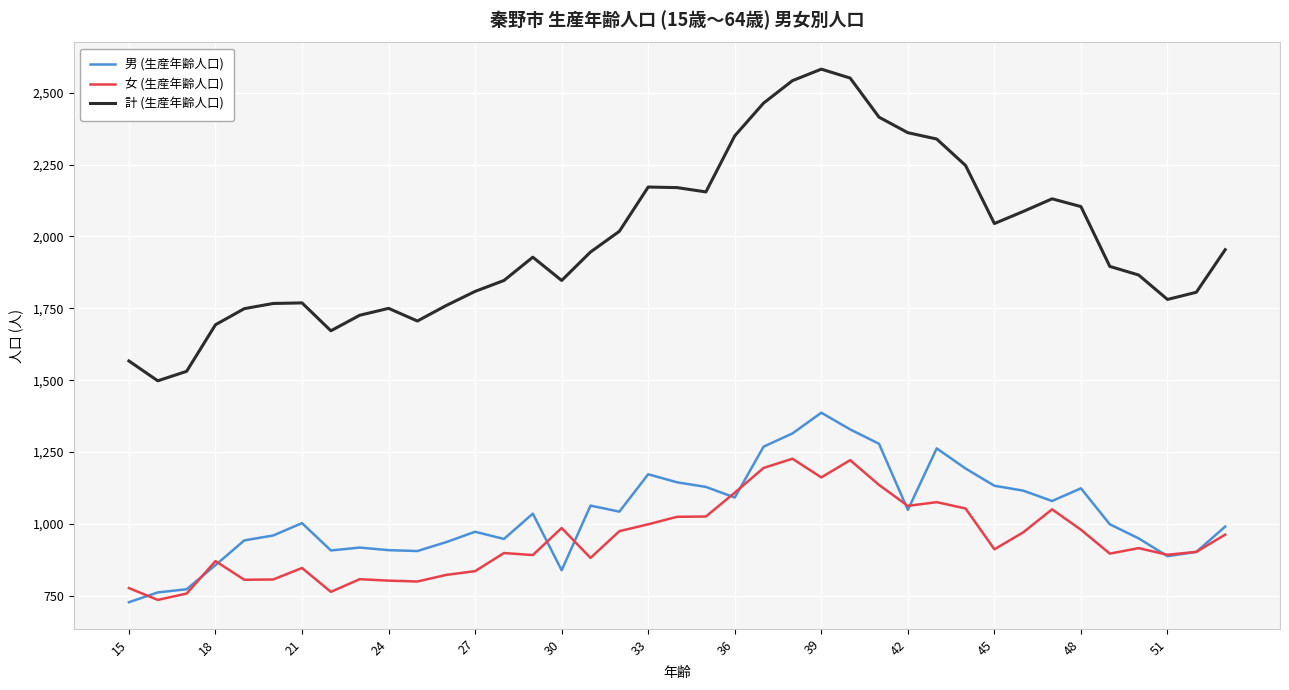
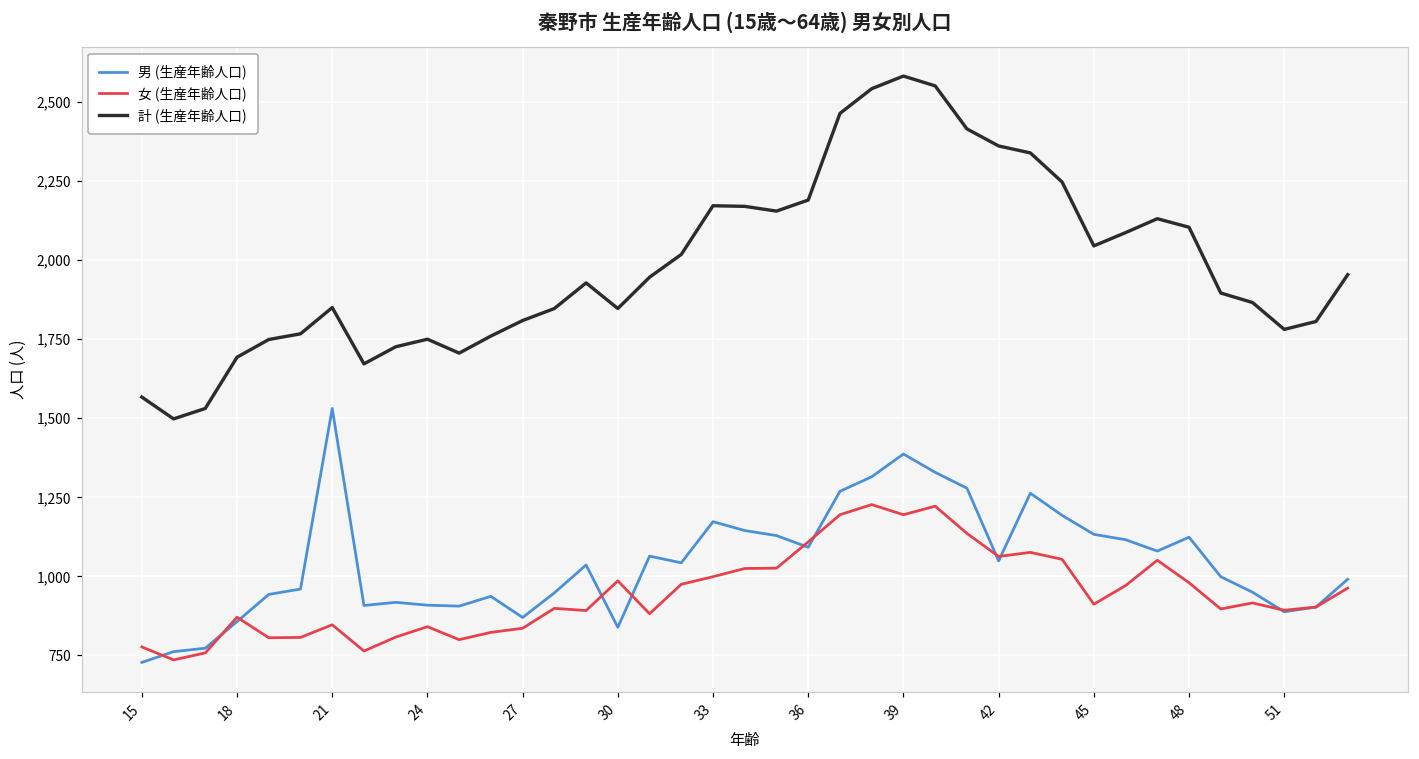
  {
    "男 (生産年齢人口)": {
      "15": "730",
      "18": "860",
-     "21": "1,000",
+     "21": "1,530",
      "24": "910",
-     "27": "970",
+     "27": "870",
      "30": "840",
      "33": "1,170",
      "36": "1,090",
      "39": "1,390",
      "42": "1,050",
      "45": "1,130",
      "48": "1,120"
    },
    "女 (生産年齢人口)": {
      "15": "780",
      "18": "870",
      "21": "850",
-     "24": "800",
+     "24": "840",
      "27": "840",
      "30": "990",
      "33": "1,000",
      "36": "1,110",
-     "39": "1,160",
+     "39": "1,200",
      "42": "1,060",
      "45": "910",
      "48": "980"
    },
    "計 (生産年齢人口)": {
      "15": "1,570",
      "18": "1,690",
-     "21": "1,770",
+     "21": "1,850",
      "24": "1,750",
      "27": "1,810",
      "30": "1,850",
      "33": "2,170",
-     "36": "2,350",
+     "36": "2,190",
      "39": "2,580",
      "42": "2,360",
      "45": "2,050",
      "48": "2,100",
      "51": "1,780"
    }
  }
